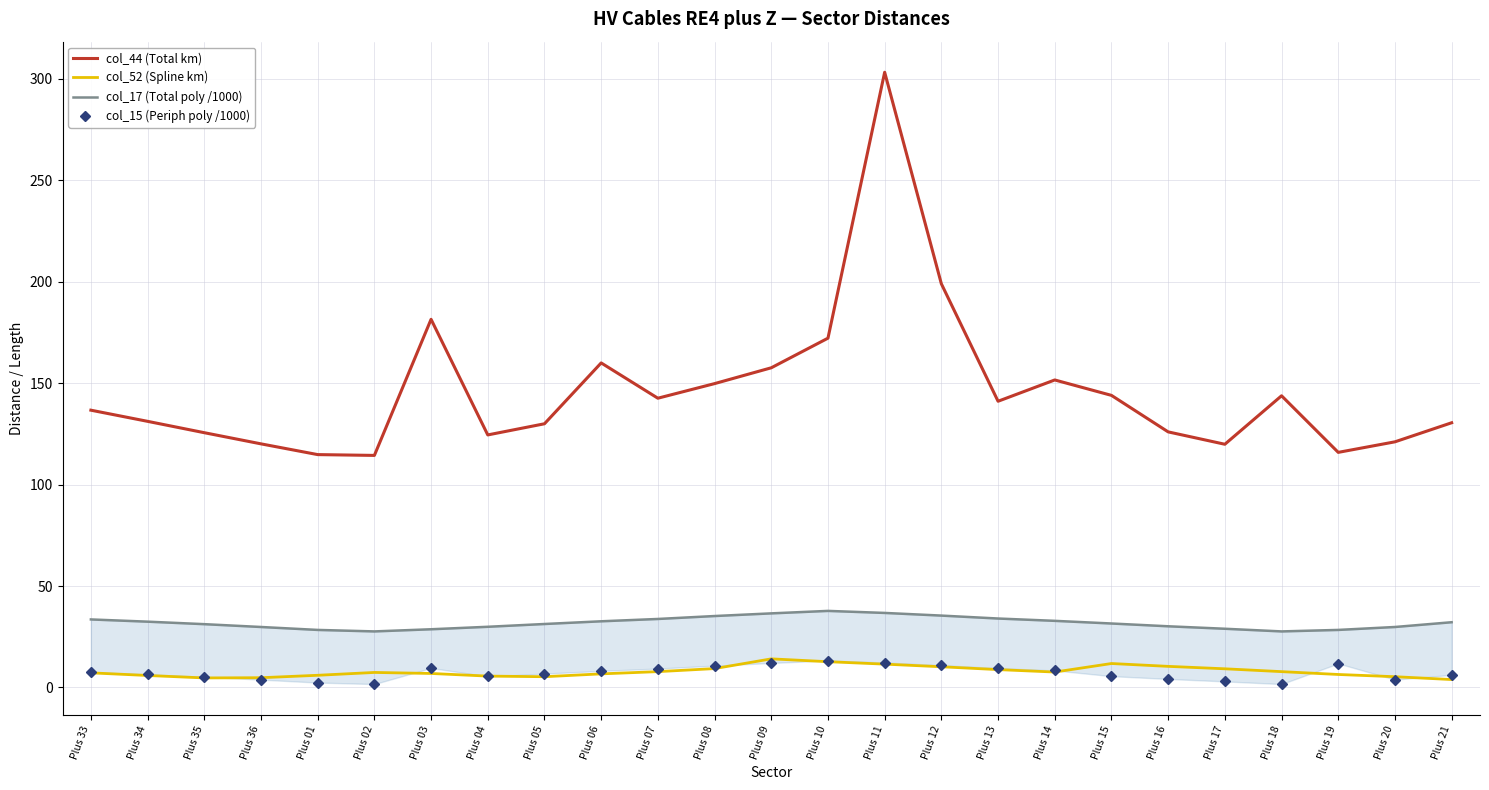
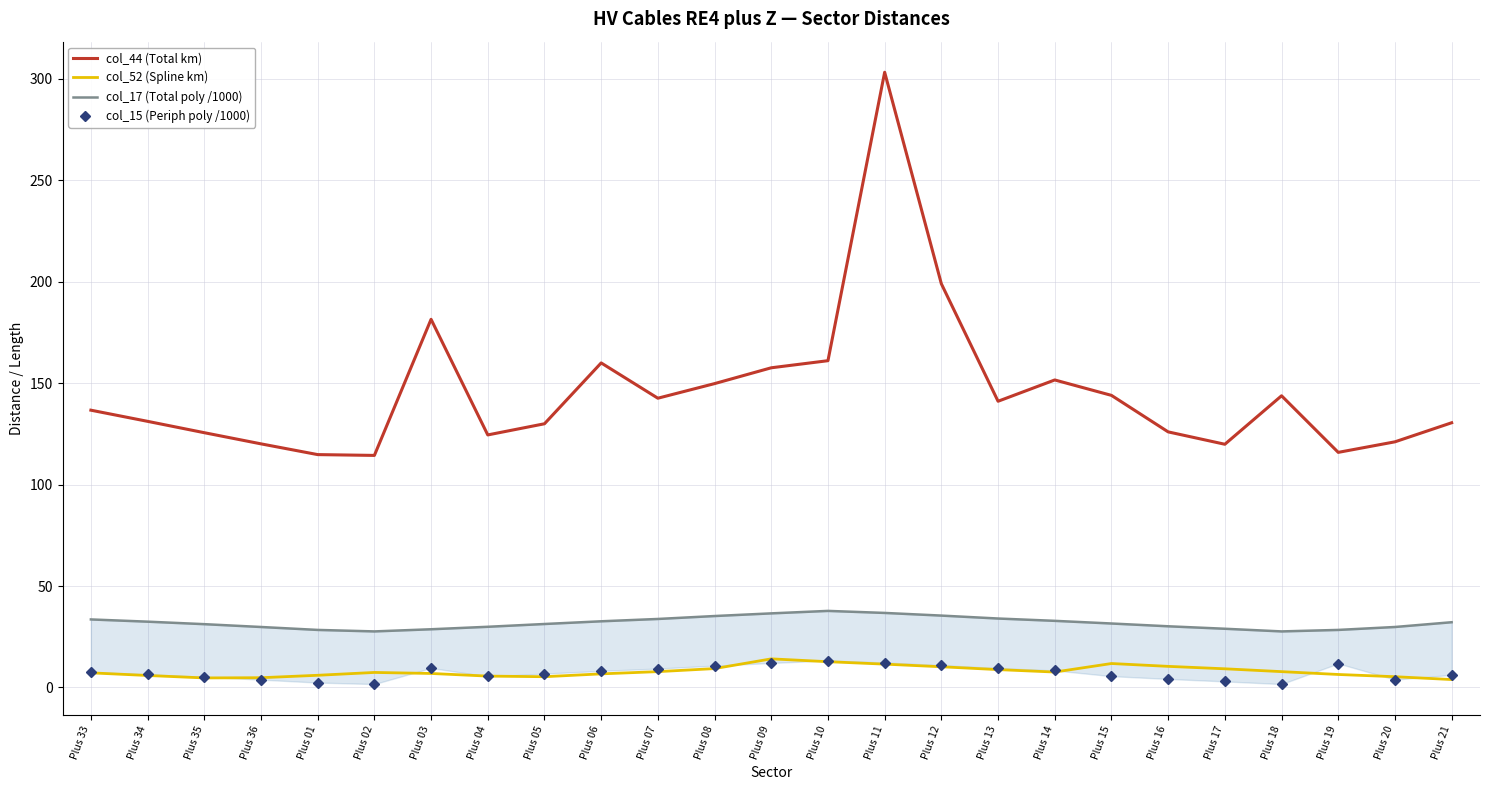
  {
    "col_44 (Total km)": {
      "Plus 33": 137,
      "Plus 34": 131,
      "Plus 35": 126,
      "Plus 36": 120,
      "Plus 01": 115,
      "Plus 02": 114,
      "Plus 03": 182,
      "Plus 04": 125,
      "Plus 05": 130,
      "Plus 06": 160,
      "Plus 07": 143,
      "Plus 08": 150,
      "Plus 09": 158,
-     "Plus 10": 172,
+     "Plus 10": 161,
      "Plus 11": 303,
      "Plus 12": 199,
      "Plus 13": 141,
      "Plus 14": 152,
      "Plus 15": 144,
      "Plus 16": 126,
      "Plus 17": 120,
      "Plus 18": 144,
      "Plus 19": 116,
      "Plus 20": 121,
      "Plus 21": 131
    },
    "col_52 (Spline km)": {
      "Plus 01": 6,
      "Plus 02": 7,
      "Plus 03": 7,
      "Plus 05": 5,
      "Plus 06": 7,
      "Plus 07": 8,
      "Plus 08": 9,
      "Plus 09": 14,
      "Plus 15": 12,
      "Plus 16": 10,
      "Plus 17": 9,
      "Plus 18": 8,
      "Plus 19": 6,
      "Plus 20": 5,
      "Plus 21": 4
    },
    "col_17 (Total poly /1000)": {
      "Plus 33": 34,
      "Plus 34": 32,
      "Plus 35": 31,
      "Plus 36": 30,
      "Plus 01": 28,
      "Plus 02": 28,
      "Plus 03": 29,
      "Plus 04": 30,
      "Plus 05": 31,
      "Plus 06": 33,
      "Plus 07": 34,
      "Plus 08": 35,
      "Plus 09": 37,
      "Plus 10": 38,
      "Plus 11": 37,
      "Plus 12": 35,
      "Plus 13": 34,
      "Plus 14": 33,
      "Plus 15": 32,
      "Plus 16": 30,
      "Plus 17": 29,
      "Plus 18": 28,
      "Plus 19": 28,
      "Plus 20": 30,
      "Plus 21": 32
    },
    "col_15 (Periph poly /1000)": {
      "Plus 01": 2,
      "Plus 02": 2,
      "Plus 03": 10,
      "Plus 05": 7,
      "Plus 06": 8,
      "Plus 07": 9,
      "Plus 08": 11,
      "Plus 09": 12,
      "Plus 15": 6,
      "Plus 16": 4,
      "Plus 17": 3,
      "Plus 18": 2,
      "Plus 19": 12,
      "Plus 20": 4,
      "Plus 21": 6
    }
  }
